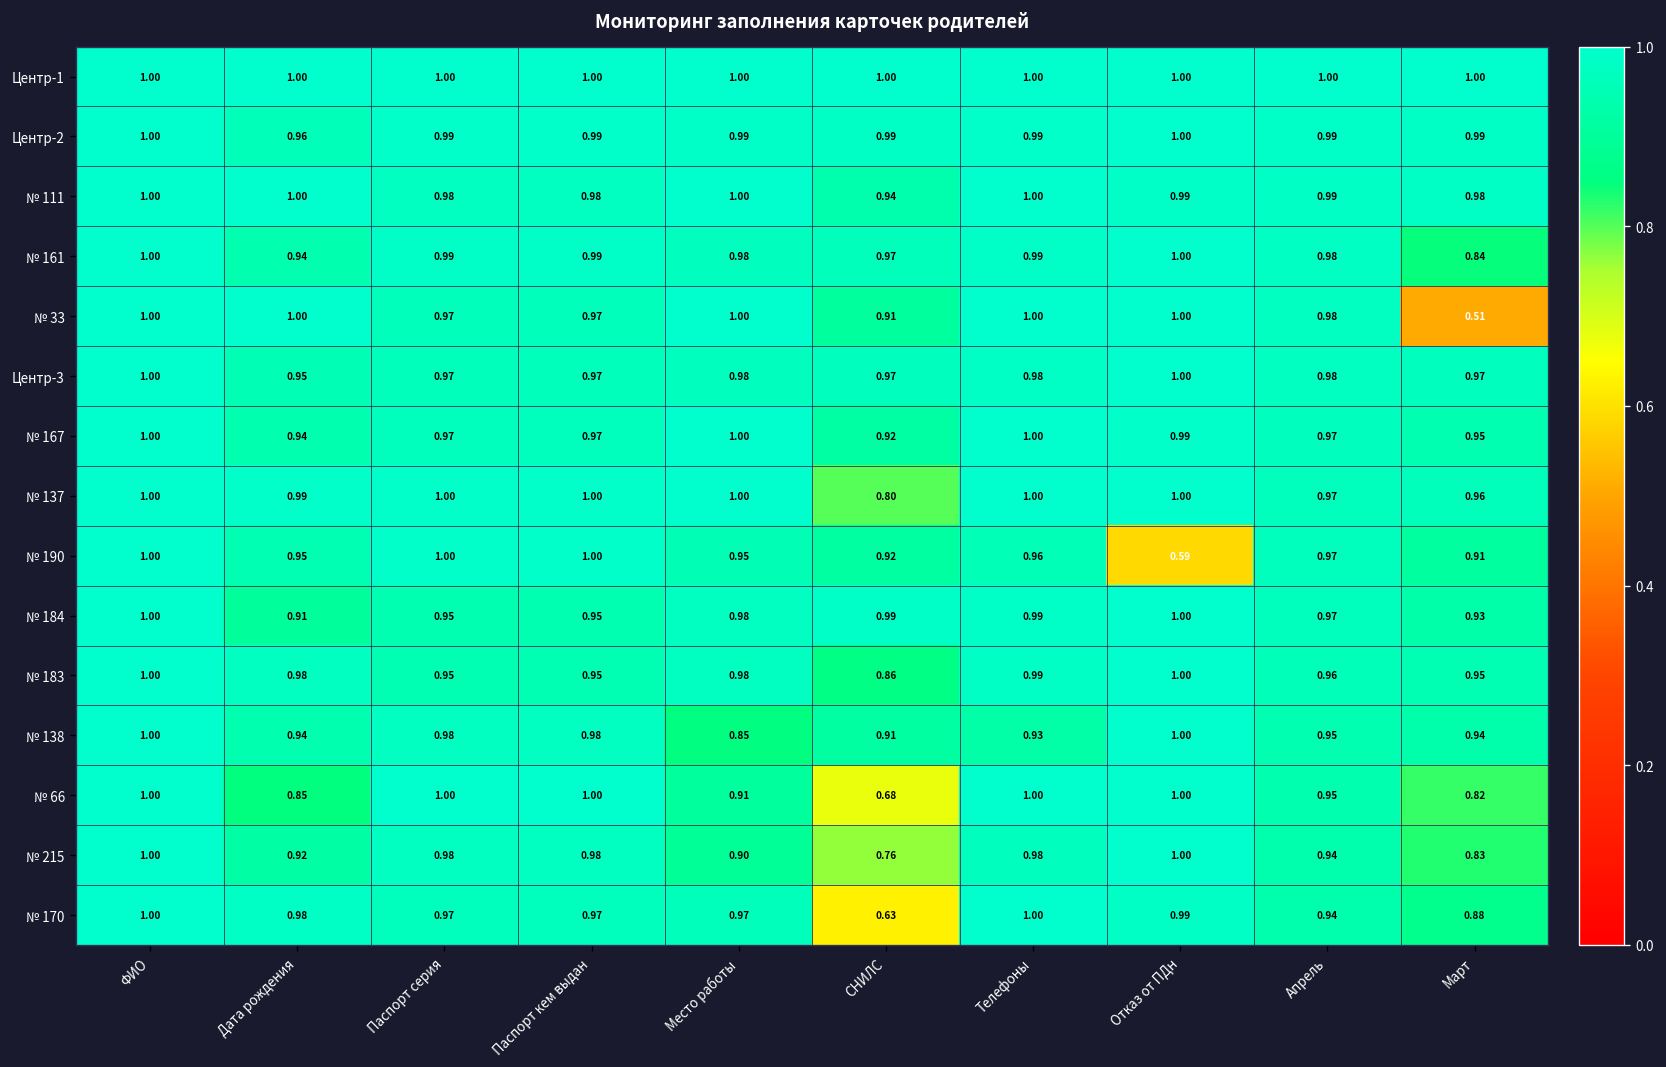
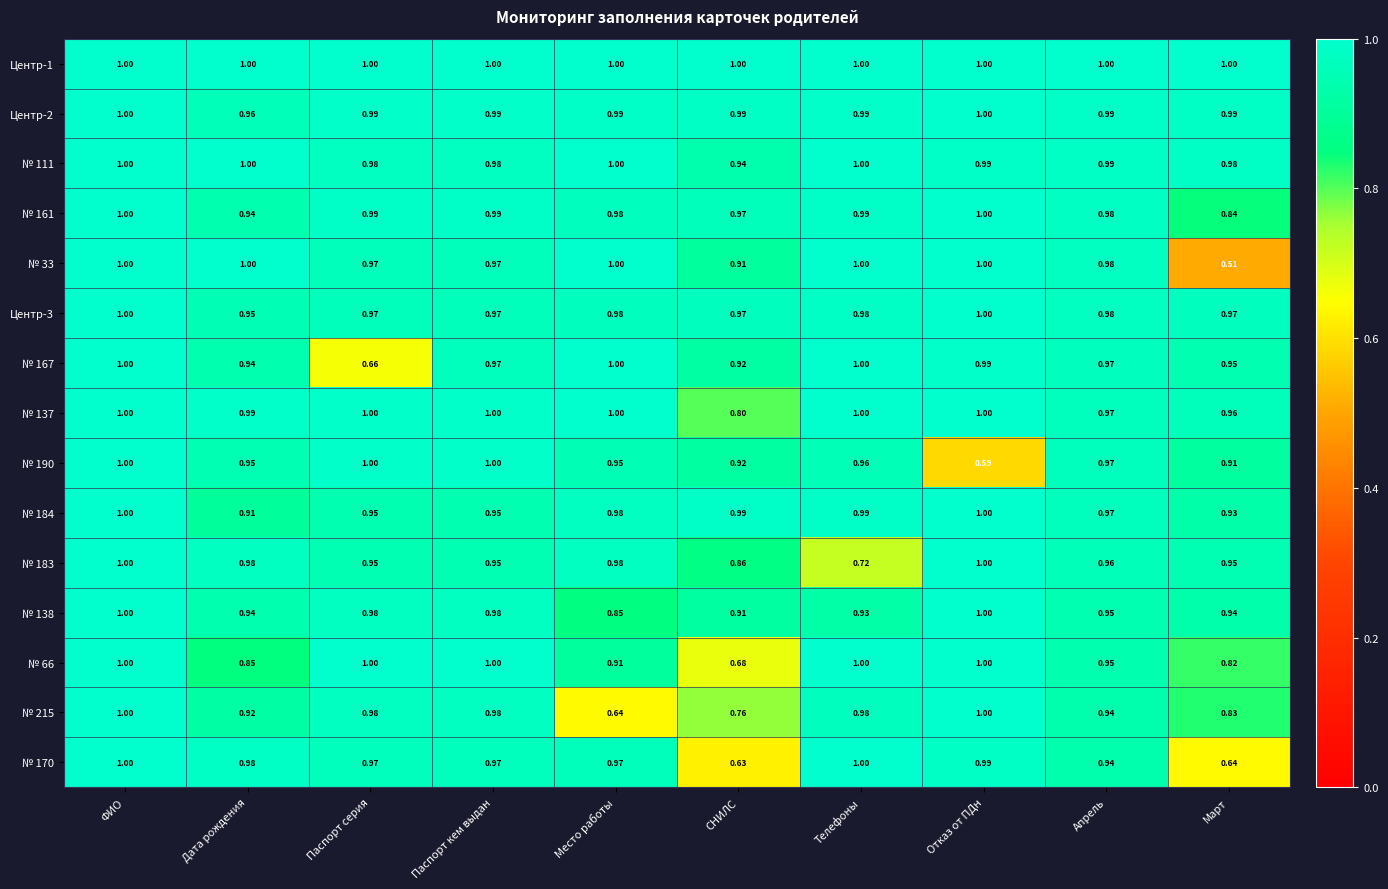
  {
    "Центр-1": {
      "ФИО": 1.00,
      "Дата рождения": 1.00,
      "Паспорт серия": 1.00,
      "Паспорт кем выдан": 1.00,
      "Место работы": 1.00,
      "СНИЛС": 1.00,
      "Телефоны": 1.00,
      "Отказ от ПДн": 1.00,
      "Апрель": 1.00,
      "Март": 1.00
    },
    "Центр-2": {
      "ФИО": 1.00,
      "Дата рождения": 0.96,
      "Паспорт серия": 0.99,
      "Паспорт кем выдан": 0.99,
      "Место работы": 0.99,
      "СНИЛС": 0.99,
      "Телефоны": 0.99,
      "Отказ от ПДн": 1.00,
      "Апрель": 0.99,
      "Март": 0.99
    },
    "№ 111": {
      "ФИО": 1.00,
      "Дата рождения": 1.00,
      "Паспорт серия": 0.98,
      "Паспорт кем выдан": 0.98,
      "Место работы": 1.00,
      "СНИЛС": 0.94,
      "Телефоны": 1.00,
      "Отказ от ПДн": 0.99,
      "Апрель": 0.99,
      "Март": 0.98
    },
    "№ 161": {
      "ФИО": 1.00,
      "Дата рождения": 0.94,
      "Паспорт серия": 0.99,
      "Паспорт кем выдан": 0.99,
      "Место работы": 0.98,
      "СНИЛС": 0.97,
      "Телефоны": 0.99,
      "Отказ от ПДн": 1.00,
      "Апрель": 0.98,
      "Март": 0.84
    },
    "№ 33": {
      "ФИО": 1.00,
      "Дата рождения": 1.00,
      "Паспорт серия": 0.97,
      "Паспорт кем выдан": 0.97,
      "Место работы": 1.00,
      "СНИЛС": 0.91,
      "Телефоны": 1.00,
      "Отказ от ПДн": 1.00,
      "Апрель": 0.98,
      "Март": 0.51
    },
    "Центр-3": {
      "ФИО": 1.00,
      "Дата рождения": 0.95,
      "Паспорт серия": 0.97,
      "Паспорт кем выдан": 0.97,
      "Место работы": 0.98,
      "СНИЛС": 0.97,
      "Телефоны": 0.98,
      "Отказ от ПДн": 1.00,
      "Апрель": 0.98,
      "Март": 0.97
    },
    "№ 167": {
      "ФИО": 1.00,
      "Дата рождения": 0.94,
-     "Паспорт серия": 0.97,
+     "Паспорт серия": 0.66,
      "Паспорт кем выдан": 0.97,
      "Место работы": 1.00,
      "СНИЛС": 0.92,
      "Телефоны": 1.00,
      "Отказ от ПДн": 0.99,
      "Апрель": 0.97,
      "Март": 0.95
    },
    "№ 137": {
      "ФИО": 1.00,
      "Дата рождения": 0.99,
      "Паспорт серия": 1.00,
      "Паспорт кем выдан": 1.00,
      "Место работы": 1.00,
      "СНИЛС": 0.80,
      "Телефоны": 1.00,
      "Отказ от ПДн": 1.00,
      "Апрель": 0.97,
      "Март": 0.96
    },
    "№ 190": {
      "ФИО": 1.00,
      "Дата рождения": 0.95,
      "Паспорт серия": 1.00,
      "Паспорт кем выдан": 1.00,
      "Место работы": 0.95,
      "СНИЛС": 0.92,
      "Телефоны": 0.96,
      "Отказ от ПДн": 0.59,
      "Апрель": 0.97,
      "Март": 0.91
    },
    "№ 184": {
      "ФИО": 1.00,
      "Дата рождения": 0.91,
      "Паспорт серия": 0.95,
      "Паспорт кем выдан": 0.95,
      "Место работы": 0.98,
      "СНИЛС": 0.99,
      "Телефоны": 0.99,
      "Отказ от ПДн": 1.00,
      "Апрель": 0.97,
      "Март": 0.93
    },
    "№ 183": {
      "ФИО": 1.00,
      "Дата рождения": 0.98,
      "Паспорт серия": 0.95,
      "Паспорт кем выдан": 0.95,
      "Место работы": 0.98,
      "СНИЛС": 0.86,
-     "Телефоны": 0.99,
+     "Телефоны": 0.72,
      "Отказ от ПДн": 1.00,
      "Апрель": 0.96,
      "Март": 0.95
    },
    "№ 138": {
      "ФИО": 1.00,
      "Дата рождения": 0.94,
      "Паспорт серия": 0.98,
      "Паспорт кем выдан": 0.98,
      "Место работы": 0.85,
      "СНИЛС": 0.91,
      "Телефоны": 0.93,
      "Отказ от ПДн": 1.00,
      "Апрель": 0.95,
      "Март": 0.94
    },
    "№ 66": {
      "ФИО": 1.00,
      "Дата рождения": 0.85,
      "Паспорт серия": 1.00,
      "Паспорт кем выдан": 1.00,
      "Место работы": 0.91,
      "СНИЛС": 0.68,
      "Телефоны": 1.00,
      "Отказ от ПДн": 1.00,
      "Апрель": 0.95,
      "Март": 0.82
    },
    "№ 215": {
      "ФИО": 1.00,
      "Дата рождения": 0.92,
      "Паспорт серия": 0.98,
      "Паспорт кем выдан": 0.98,
-     "Место работы": 0.90,
+     "Место работы": 0.64,
      "СНИЛС": 0.76,
      "Телефоны": 0.98,
      "Отказ от ПДн": 1.00,
      "Апрель": 0.94,
      "Март": 0.83
    },
    "№ 170": {
      "ФИО": 1.00,
      "Дата рождения": 0.98,
      "Паспорт серия": 0.97,
      "Паспорт кем выдан": 0.97,
      "Место работы": 0.97,
      "СНИЛС": 0.63,
      "Телефоны": 1.00,
      "Отказ от ПДн": 0.99,
      "Апрель": 0.94,
-     "Март": 0.88
+     "Март": 0.64
    }
  }
